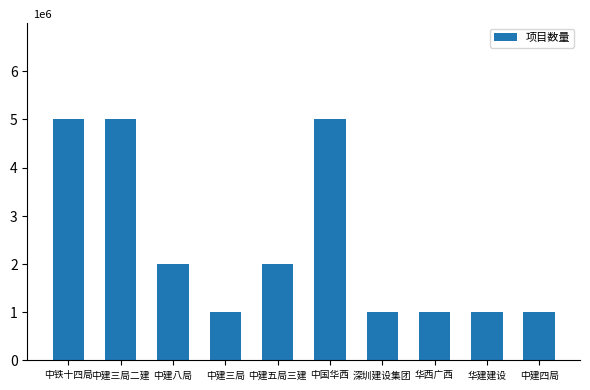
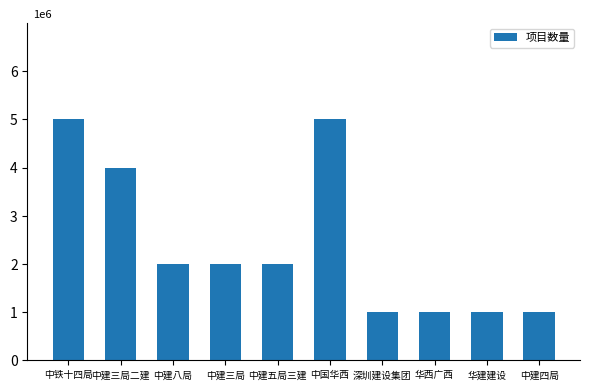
  {
    "中铁十四局": 5.0,
-   "中建三局二建": 5.0,
+   "中建三局二建": 4.0,
    "中建八局": 2.0,
-   "中建三局": 1.0,
+   "中建三局": 2.0,
    "中建五局三建": 2.0,
    "中国华西": 5.0,
    "深圳建设集团": 1.0,
    "华西广西": 1.0,
    "华建建设": 1.0,
    "中建四局": 1.0
  }
